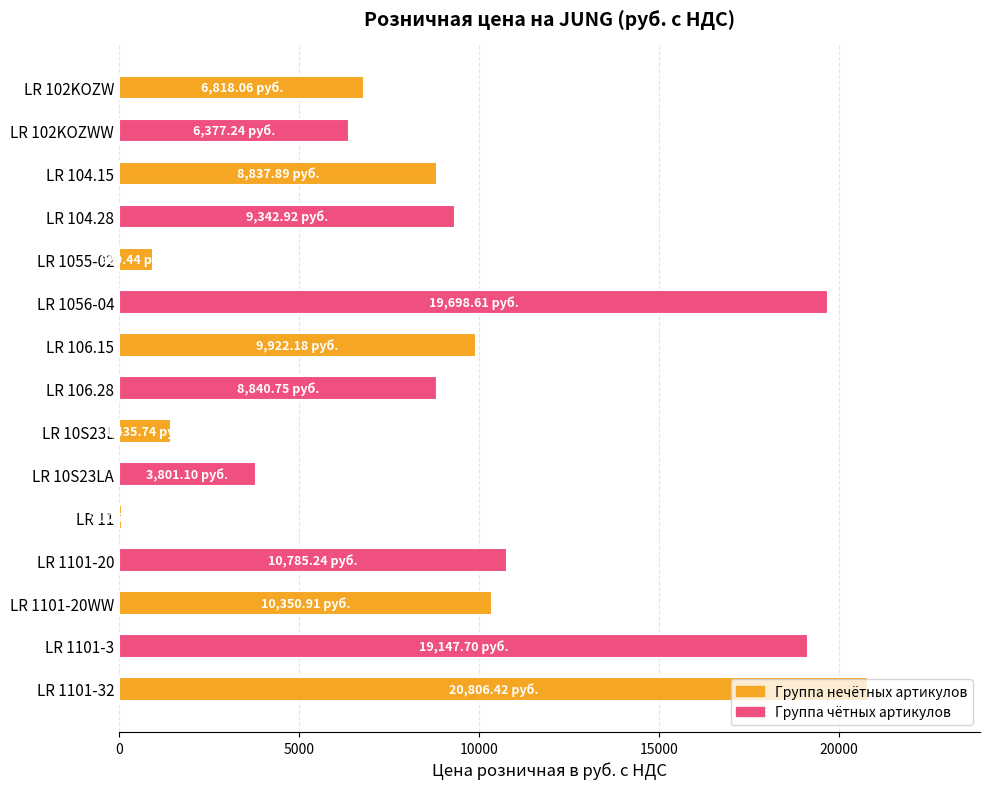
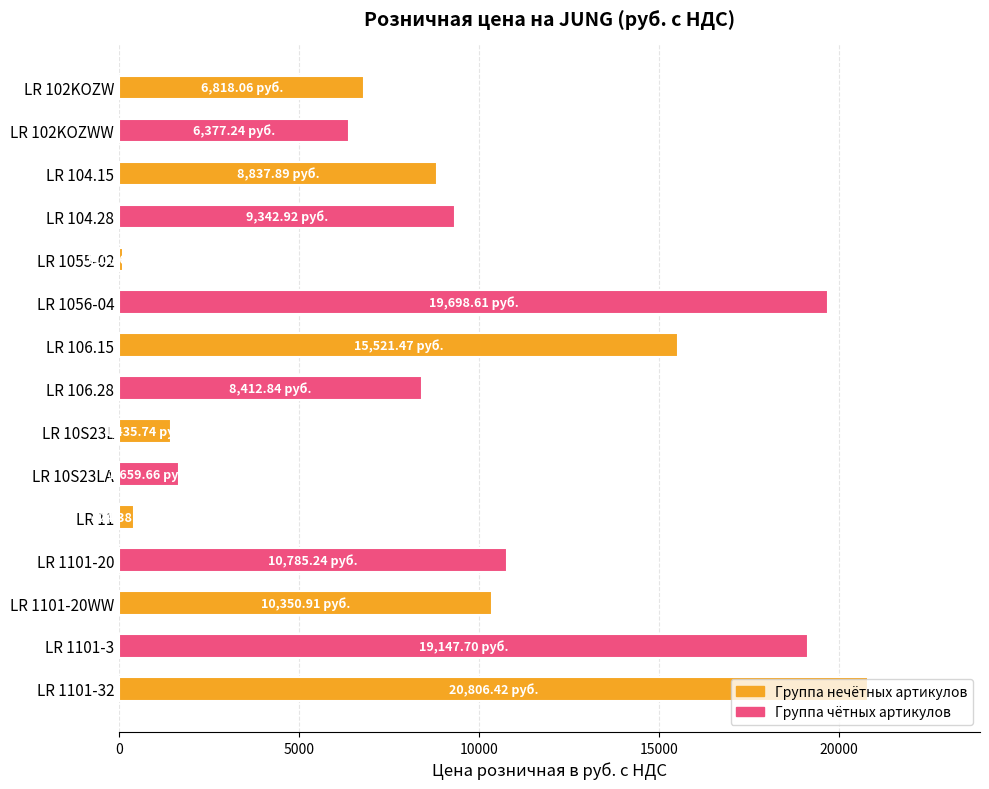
  {
    "LR 102KOZW": "6,818.06",
    "LR 102KOZWW": "6,377.24",
    "LR 104.15": "8,837.89",
    "LR 104.28": "9,342.92",
-   "LR 1055-02": "900",
+   "LR 1055-02": "100",
    "LR 1056-04": "19,698.61",
-   "LR 106.15": "9,922.18",
-   "LR 106.28": "8,840.75",
+   "LR 106.15": "15,521.47",
+   "LR 106.28": "8,412.84",
    "LR 10S23L": "1,435.74",
-   "LR 10S23LA": "3,801.10",
-   "LR 11": "100",
+   "LR 10S23LA": "1,659.66",
+   "LR 11": "400",
    "LR 1101-20": "10,785.24",
    "LR 1101-20WW": "10,350.91",
    "LR 1101-3": "19,147.70"
  }
